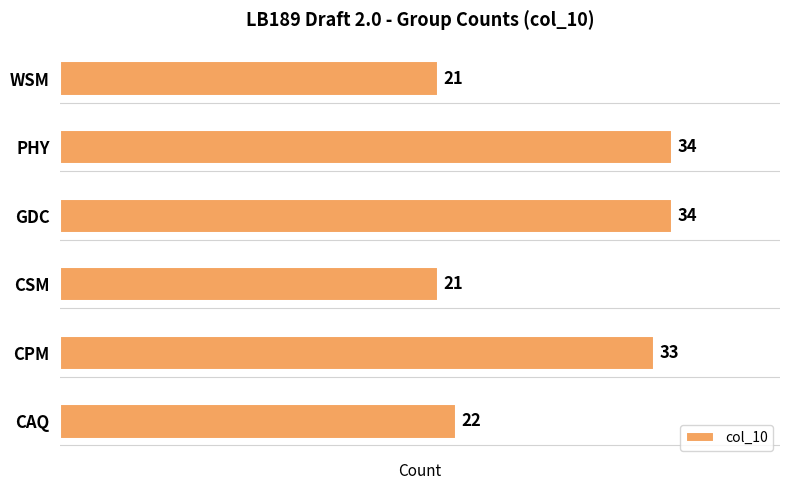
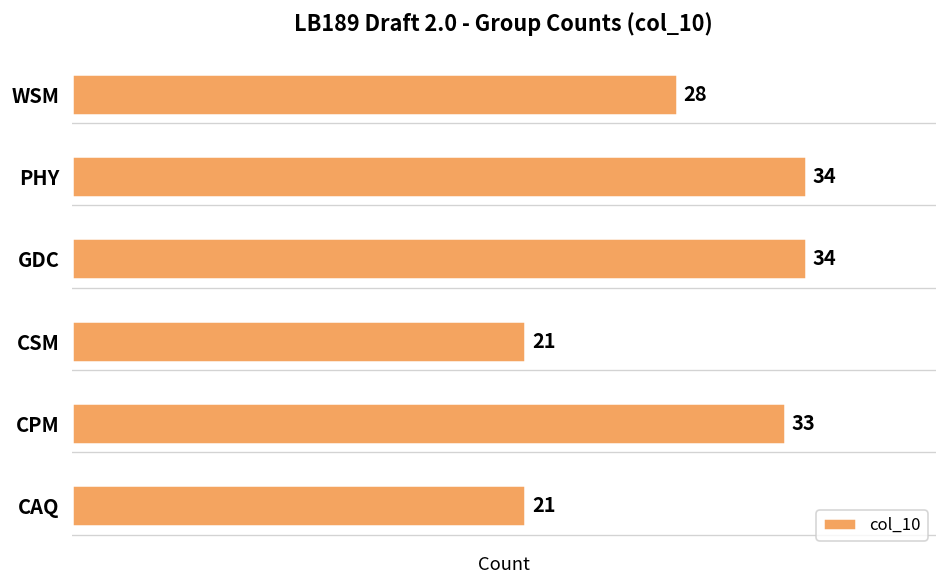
  {
-   "WSM": 21,
+   "WSM": 28,
    "PHY": 34,
    "GDC": 34,
    "CSM": 21,
    "CPM": 33,
-   "CAQ": 22
+   "CAQ": 21
  }
